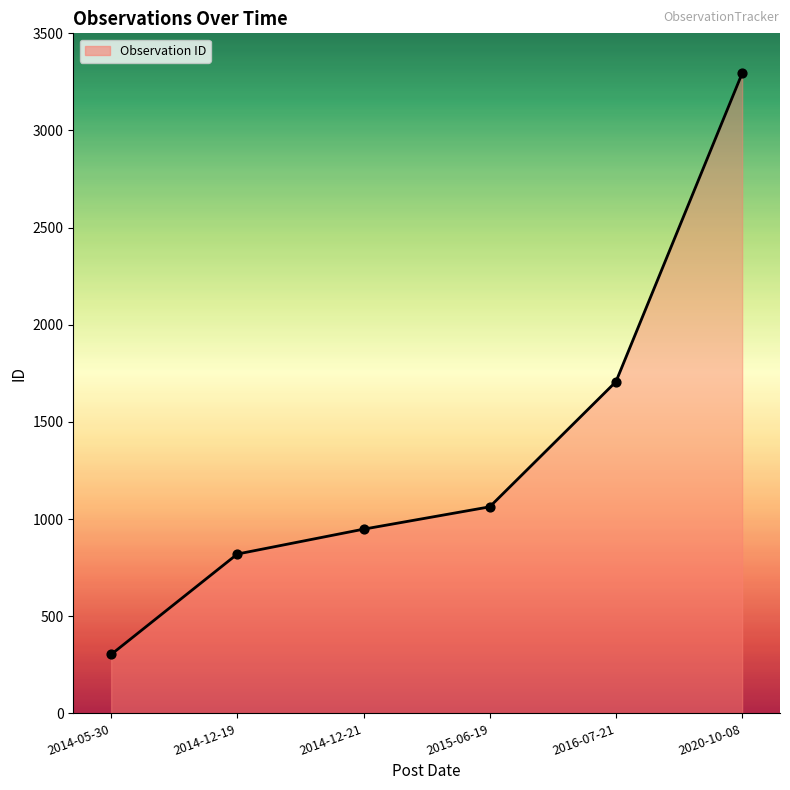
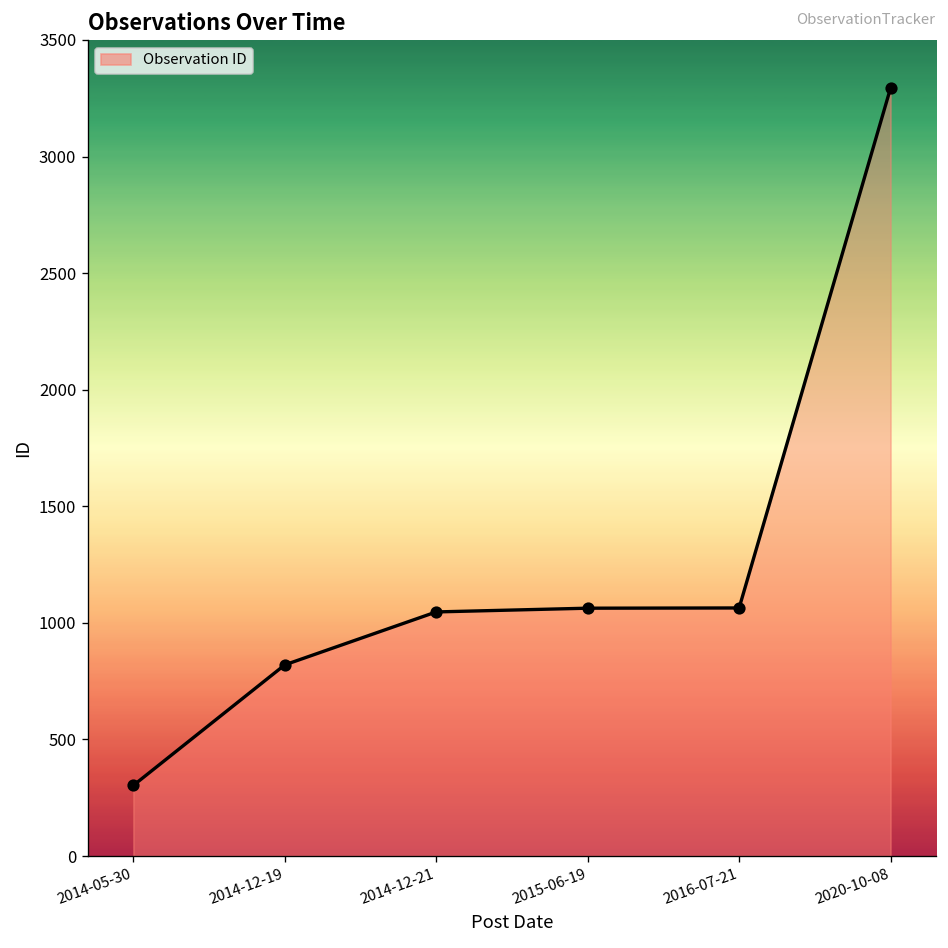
  {
    "2014-05-30": 300,
    "2014-12-19": 820,
-   "2014-12-21": 950,
+   "2014-12-21": 1050,
    "2015-06-19": 1060,
-   "2016-07-21": 1710,
+   "2016-07-21": 1060,
    "2020-10-08": 3290
  }
